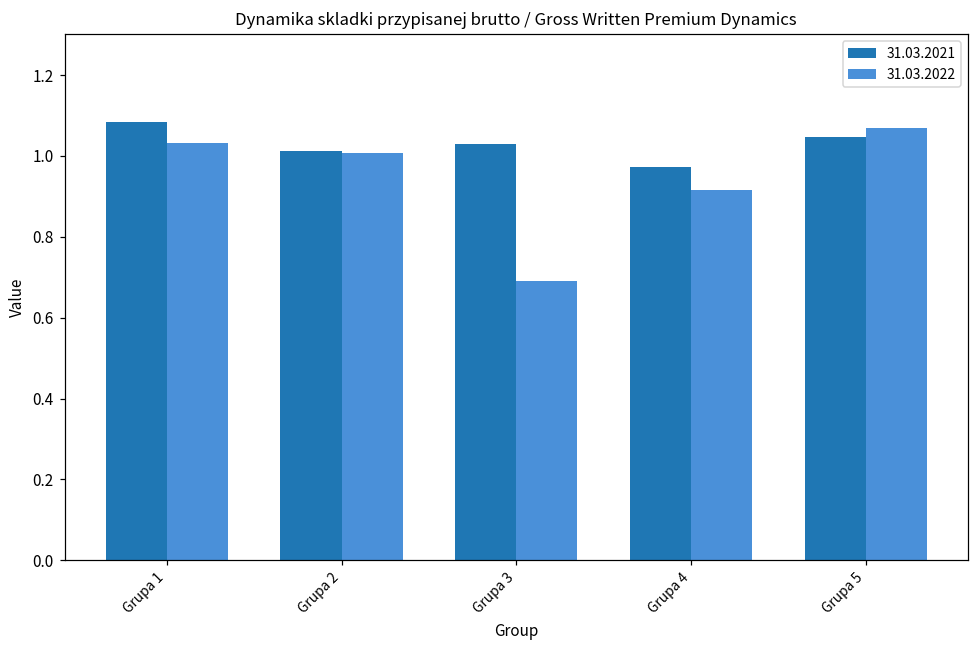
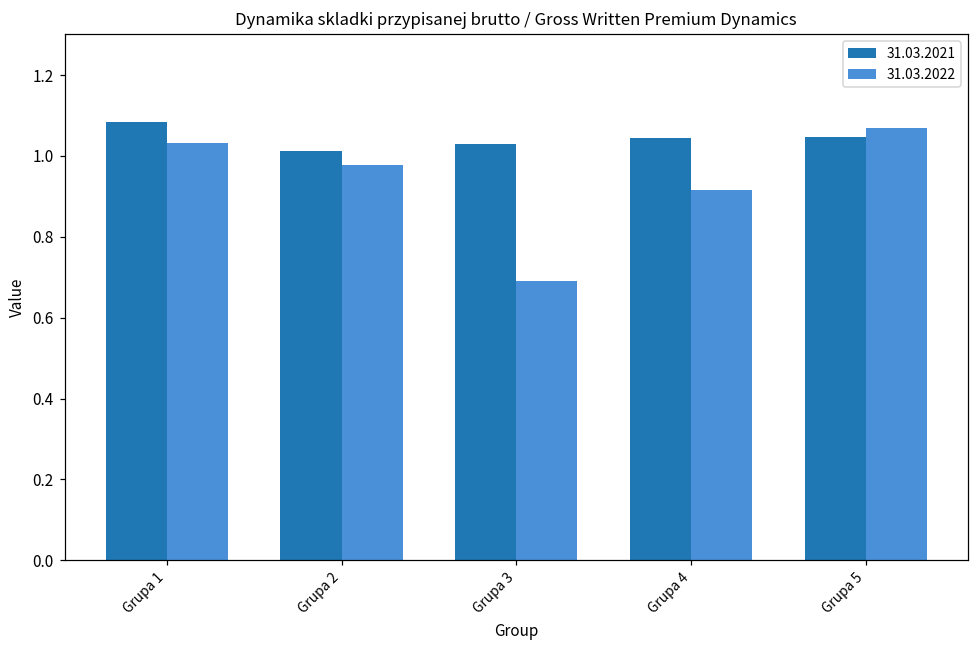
  {
    "31.03.2021": {
      "Grupa 1": 1.08,
      "Grupa 2": 1.01,
      "Grupa 3": 1.03,
-     "Grupa 4": 0.97,
+     "Grupa 4": 1.05,
      "Grupa 5": 1.05
    },
    "31.03.2022": {
      "Grupa 1": 1.03,
-     "Grupa 2": 1.01,
+     "Grupa 2": 0.98,
      "Grupa 3": 0.69,
      "Grupa 4": 0.92,
      "Grupa 5": 1.07
    }
  }
